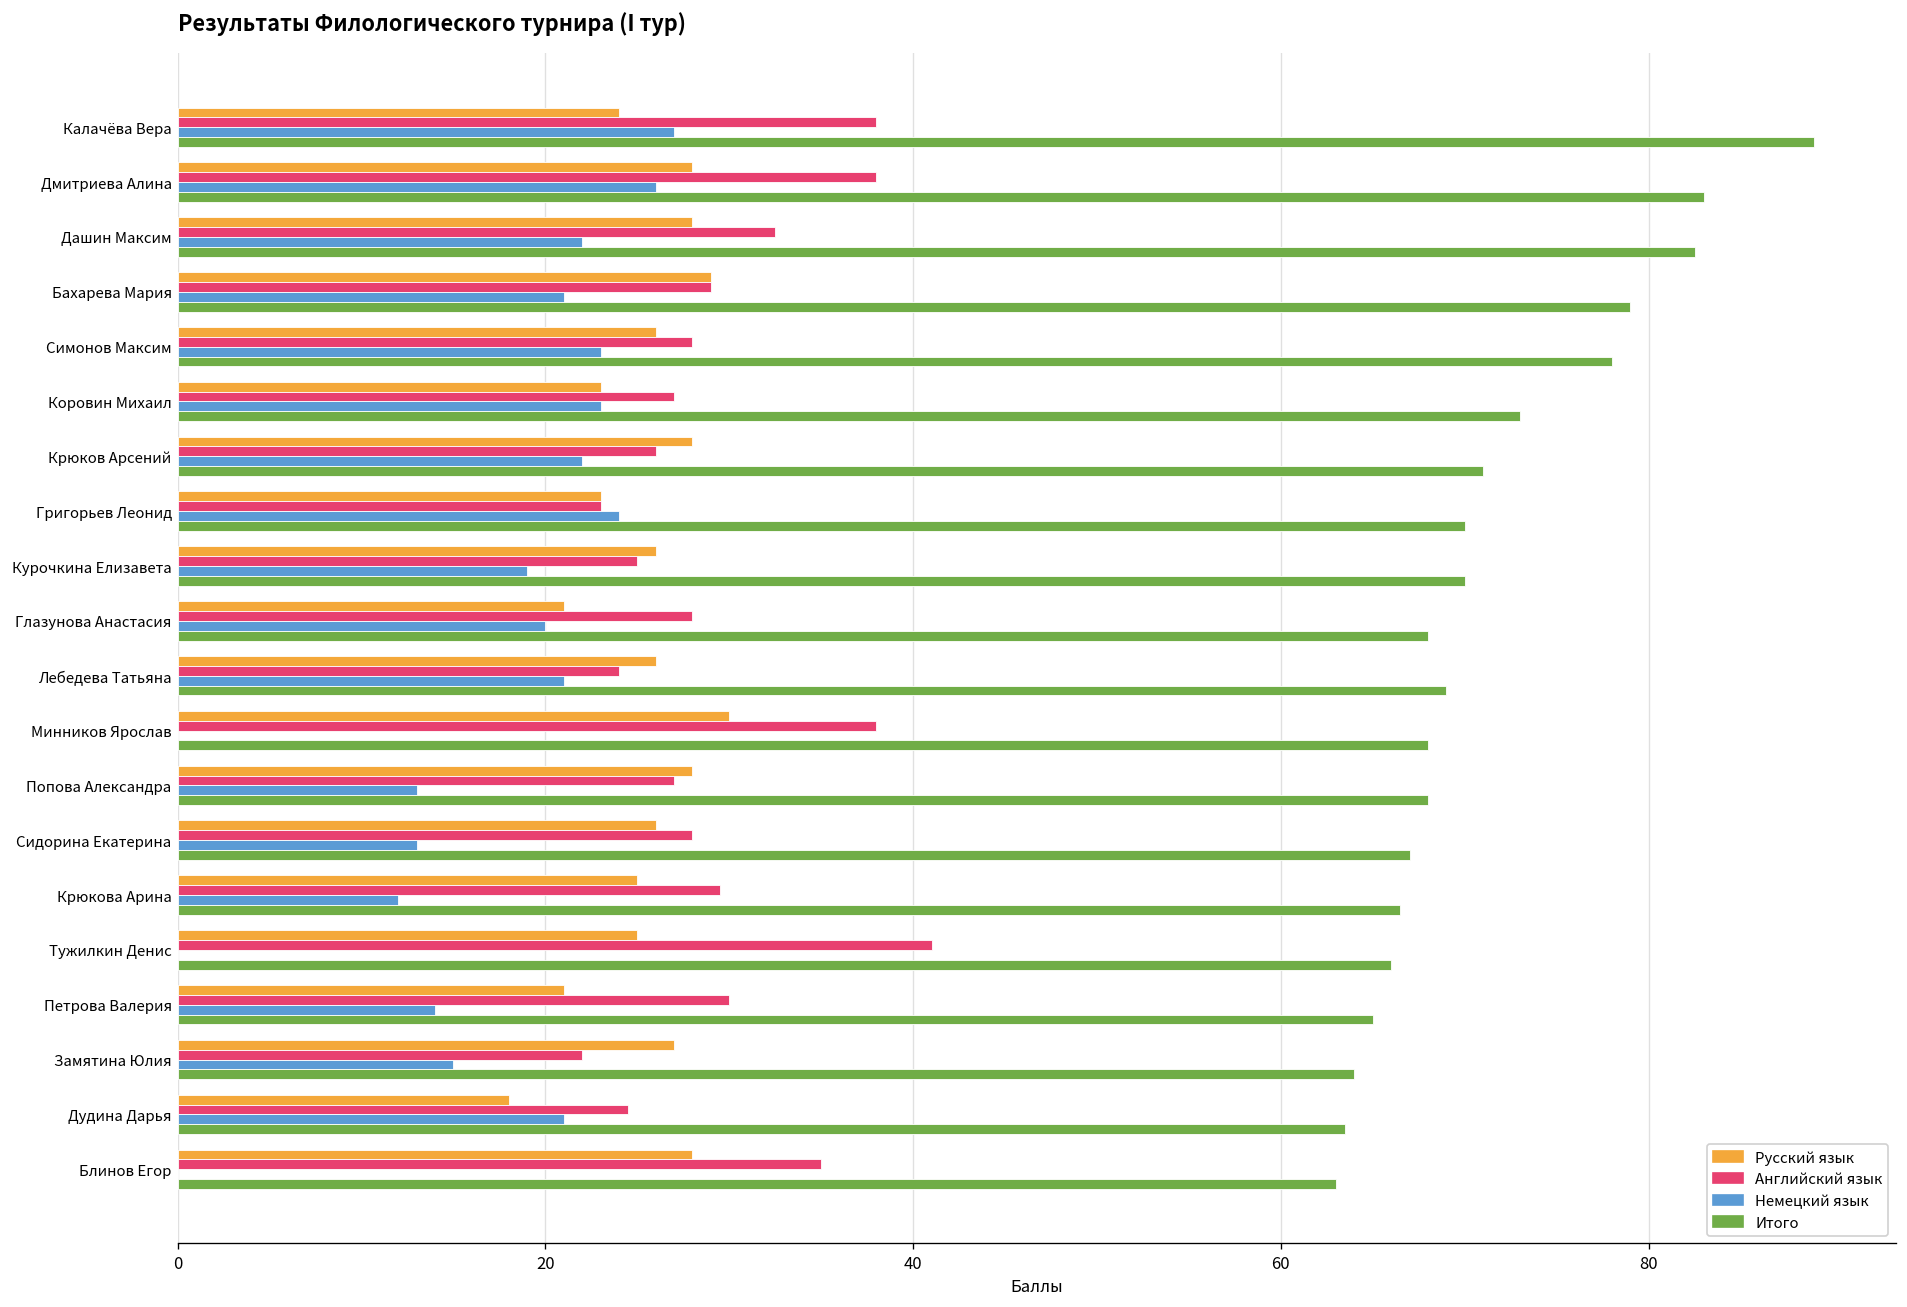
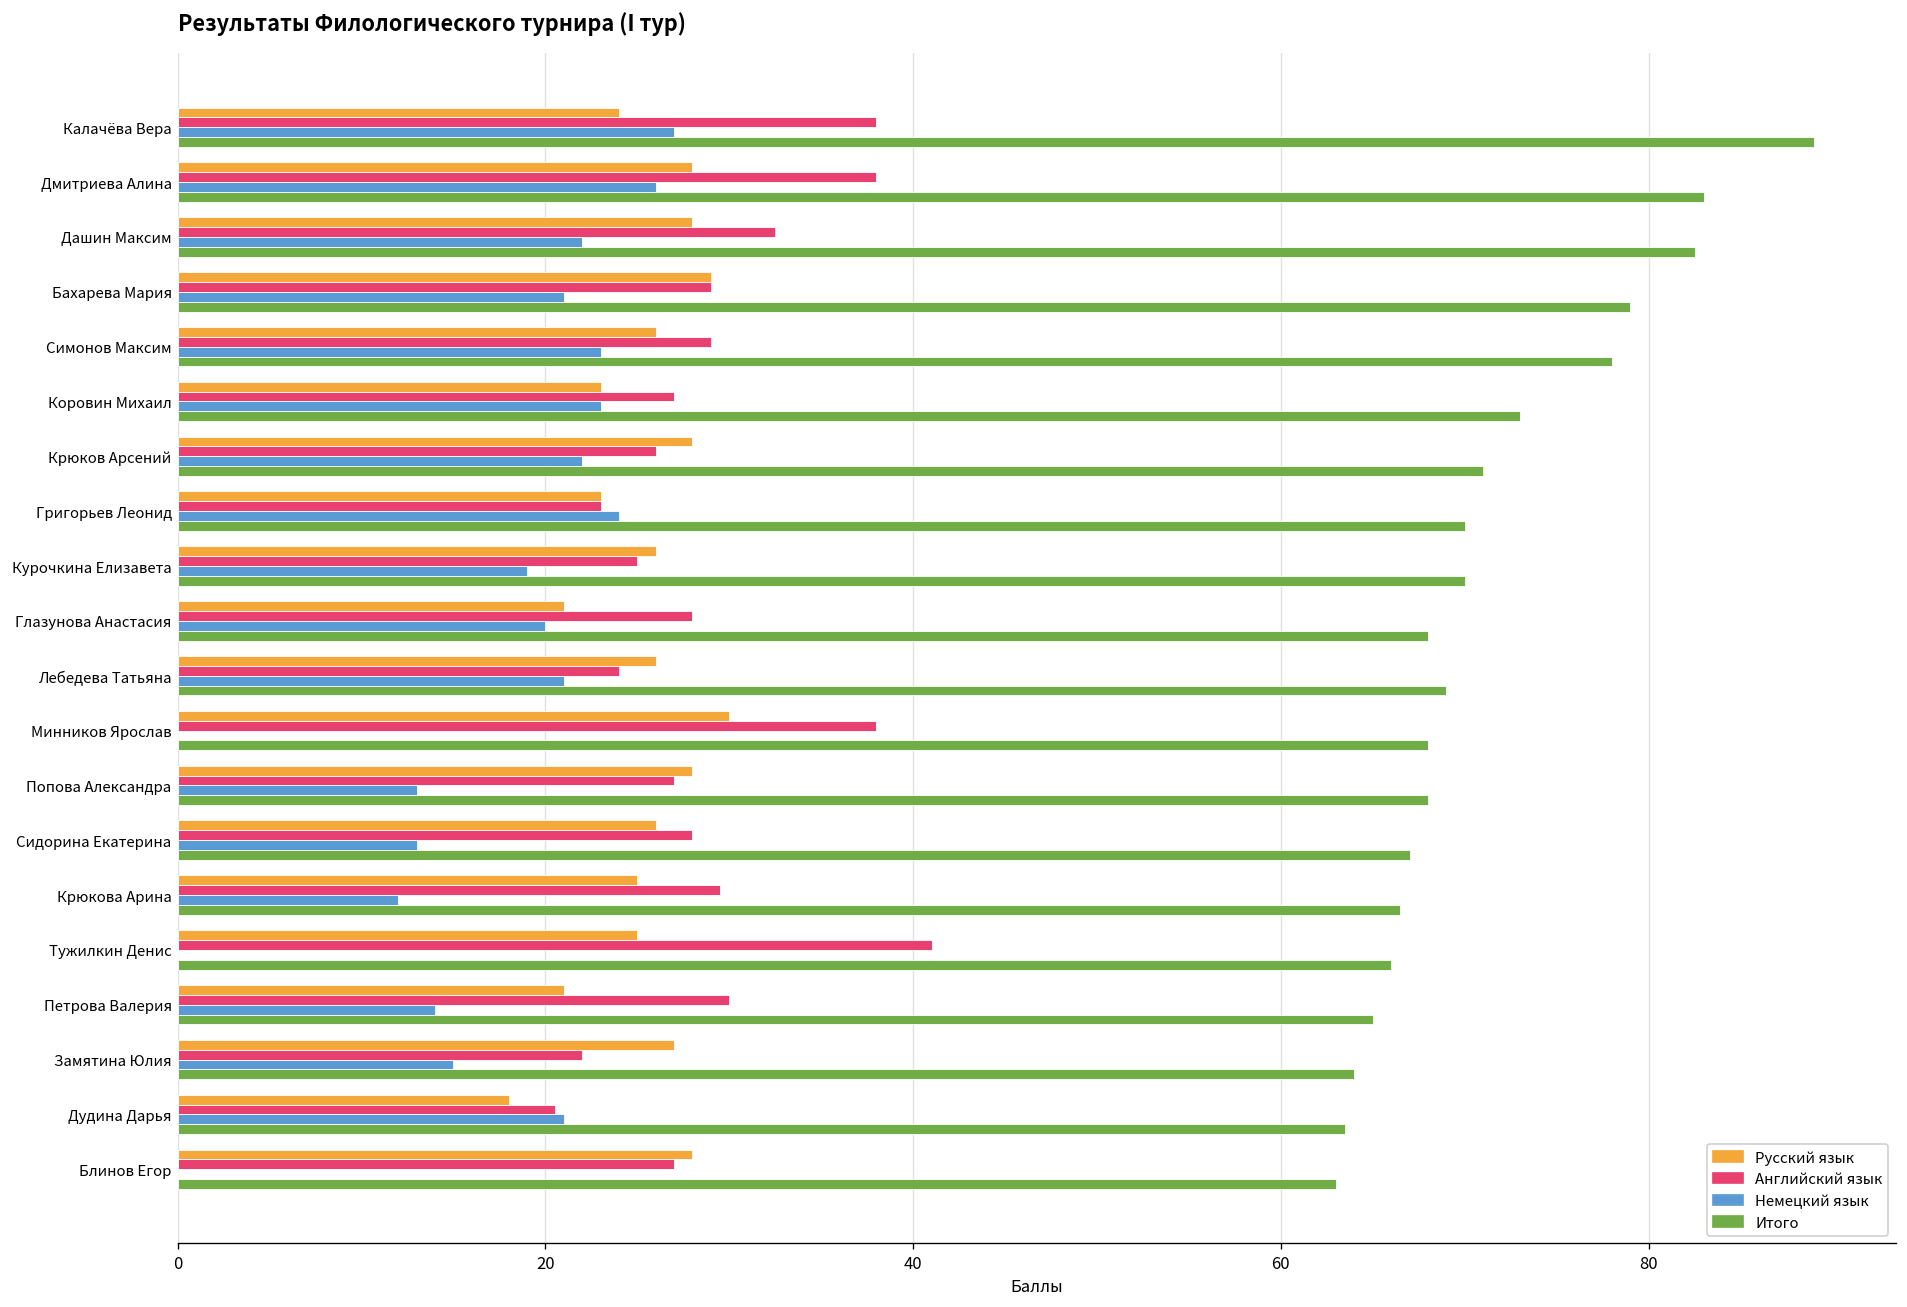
  {
    "Русский язык": {
      "Калачёва Вера": 24.0,
      "Дмитриева Алина": 28.0,
      "Дашин Максим": 28.0,
      "Бахарева Мария": 29.0,
      "Симонов Максим": 26.0,
      "Коровин Михаил": 23.0,
      "Крюков Арсений": 28.0,
      "Григорьев Леонид": 23.0,
      "Курочкина Елизавета": 26.0,
      "Глазунова Анастасия": 21.0,
      "Лебедева Татьяна": 26.0,
      "Минников Ярослав": 30.0,
      "Попова Александра": 28.0,
      "Сидорина Екатерина": 26.0,
      "Крюкова Арина": 25.0,
      "Тужилкин Денис": 25.0,
      "Петрова Валерия": 21.0,
      "Замятина Юлия": 27.0,
      "Дудина Дарья": 18.0,
      "Блинов Егор": 28.0
    },
    "Английский язык": {
      "Калачёва Вера": 38.0,
      "Дмитриева Алина": 38.0,
      "Дашин Максим": 32.5,
      "Бахарева Мария": 29.0,
-     "Симонов Максим": 28,
+     "Симонов Максим": 29,
      "Коровин Михаил": 27.0,
      "Крюков Арсений": 26.0,
      "Григорьев Леонид": 23.0,
      "Курочкина Елизавета": 25.0,
      "Глазунова Анастасия": 28.0,
      "Лебедева Татьяна": 24.0,
      "Минников Ярослав": 38.0,
      "Попова Александра": 27.0,
      "Сидорина Екатерина": 28.0,
      "Крюкова Арина": 29.5,
      "Тужилкин Денис": 41.0,
      "Петрова Валерия": 30.0,
      "Замятина Юлия": 22.0,
-     "Дудина Дарья": 24.5,
-     "Блинов Егор": 35
+     "Дудина Дарья": 20.5,
+     "Блинов Егор": 27
    },
    "Немецкий язык": {
      "Калачёва Вера": 27.0,
      "Дмитриева Алина": 26.0,
      "Дашин Максим": 22.0,
      "Бахарева Мария": 21.0,
      "Симонов Максим": 23.0,
      "Коровин Михаил": 23.0,
      "Крюков Арсений": 22.0,
      "Григорьев Леонид": 24.0,
      "Курочкина Елизавета": 19.0,
      "Глазунова Анастасия": 20.0,
      "Лебедева Татьяна": 21.0,
      "Минников Ярослав": 0.0,
      "Попова Александра": 13.0,
      "Сидорина Екатерина": 13.0,
      "Крюкова Арина": 12.0,
      "Тужилкин Денис": 0.0,
      "Петрова Валерия": 14.0,
      "Замятина Юлия": 15.0,
      "Дудина Дарья": 21.0,
      "Блинов Егор": 0.0
    },
    "Итого": {
      "Калачёва Вера": 89.0,
      "Дмитриева Алина": 83.0,
      "Дашин Максим": 82.5,
      "Бахарева Мария": 79.0,
      "Симонов Максим": 78.0,
      "Коровин Михаил": 73.0,
      "Крюков Арсений": 71.0,
      "Григорьев Леонид": 70.0,
      "Курочкина Елизавета": 70.0,
      "Глазунова Анастасия": 68.0,
      "Лебедева Татьяна": 69.0,
      "Минников Ярослав": 68.0,
      "Попова Александра": 68.0,
      "Сидорина Екатерина": 67.0,
      "Крюкова Арина": 66.5,
      "Тужилкин Денис": 66.0,
      "Петрова Валерия": 65.0,
      "Замятина Юлия": 64.0,
      "Дудина Дарья": 63.5,
      "Блинов Егор": 63.0
    }
  }
